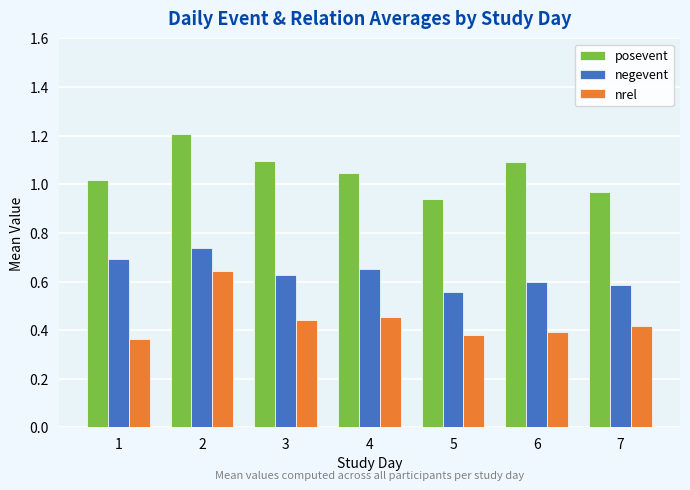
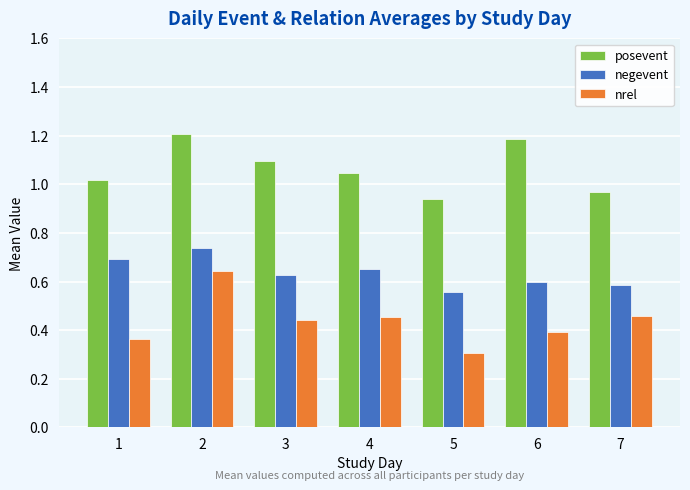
  {
    "posevent": {
      "1": 1.02,
      "2": 1.21,
      "3": 1.10,
      "4": 1.05,
      "5": 0.94,
-     "6": 1.09,
+     "6": 1.19,
      "7": 0.97
    },
    "negevent": {
      "1": 0.69,
      "2": 0.74,
      "3": 0.63,
      "4": 0.65,
      "5": 0.56,
      "6": 0.60,
      "7": 0.59
    },
    "nrel": {
      "1": 0.36,
      "2": 0.64,
      "3": 0.44,
      "4": 0.45,
-     "5": 0.38,
+     "5": 0.31,
      "6": 0.39,
-     "7": 0.42
+     "7": 0.46
    }
  }
